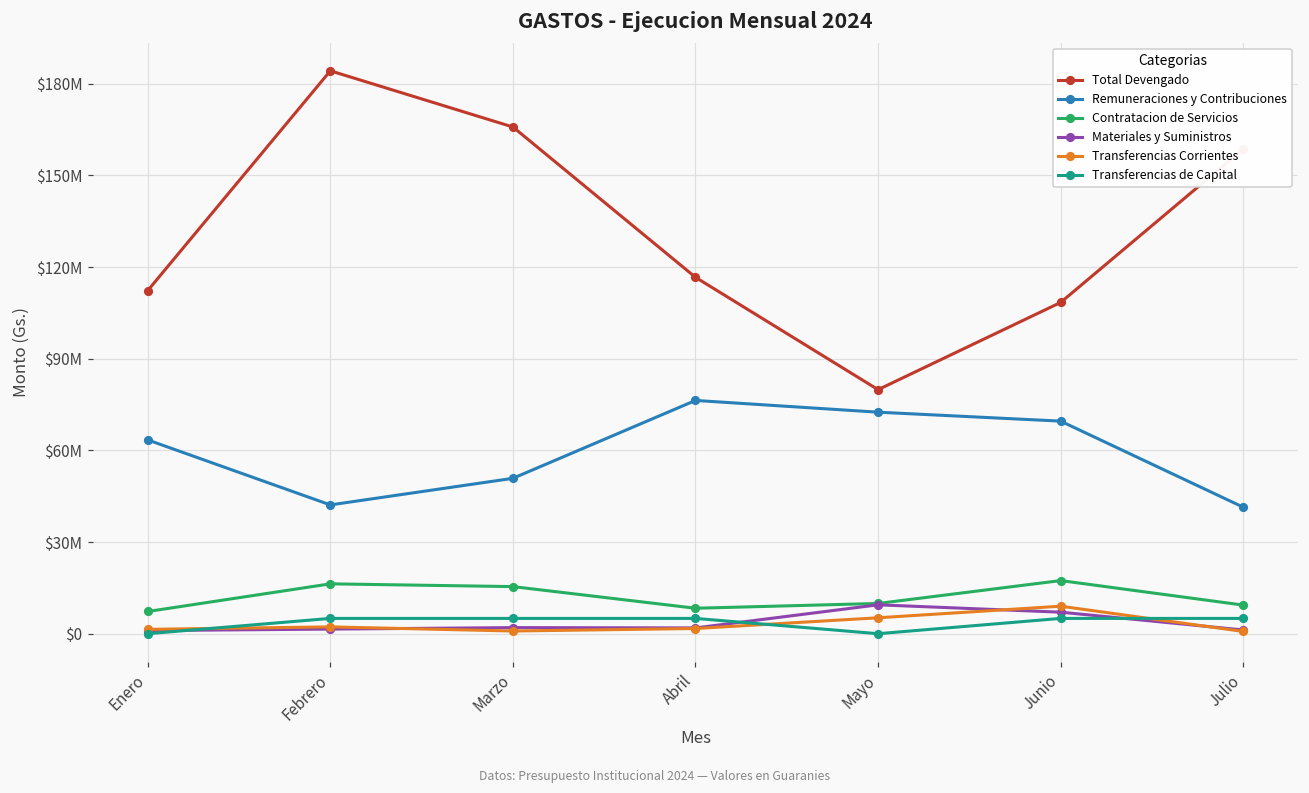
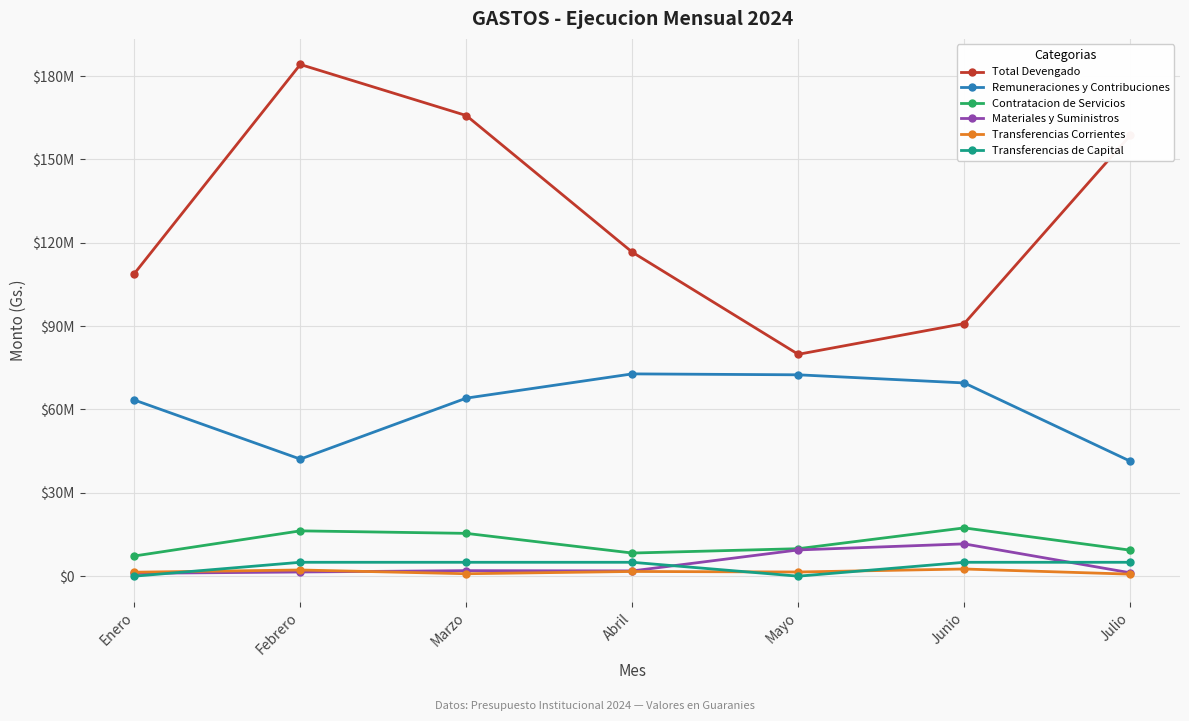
  {
    "Total Devengado": {
-     "Enero": "$112000000",
+     "Enero": "$109000000",
      "Febrero": "$184000000",
      "Marzo": "$166000000",
      "Abril": "$117000000",
      "Mayo": "$80000000",
-     "Junio": "$108000000"
+     "Junio": "$91000000"
    },
    "Remuneraciones y Contribuciones": {
      "Enero": "$63000000",
      "Febrero": "$42000000",
-     "Marzo": "$51000000",
-     "Abril": "$76000000",
+     "Marzo": "$64000000",
+     "Abril": "$73000000",
      "Mayo": "$72000000",
      "Junio": "$70000000",
      "Julio": "$41000000"
    },
    "Materiales y Suministros": {
      "Marzo": "$2000000",
-     "Junio": "$7000000"
+     "Junio": "$12000000"
    },
    "Transferencias Corrientes": {
      "Marzo": "$1000000",
-     "Mayo": "$5000000",
-     "Junio": "$9000000"
+     "Mayo": "$2000000",
+     "Junio": "$3000000"
    }
  }
